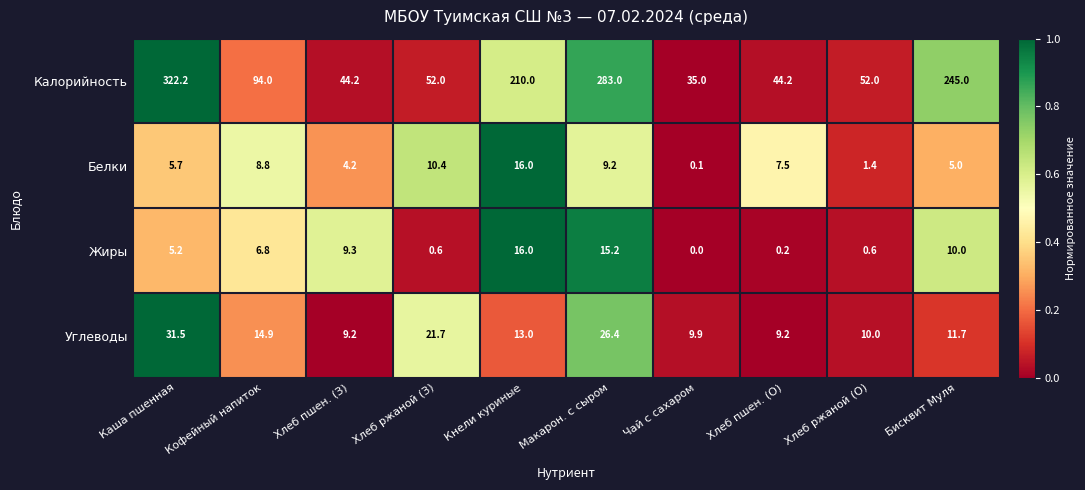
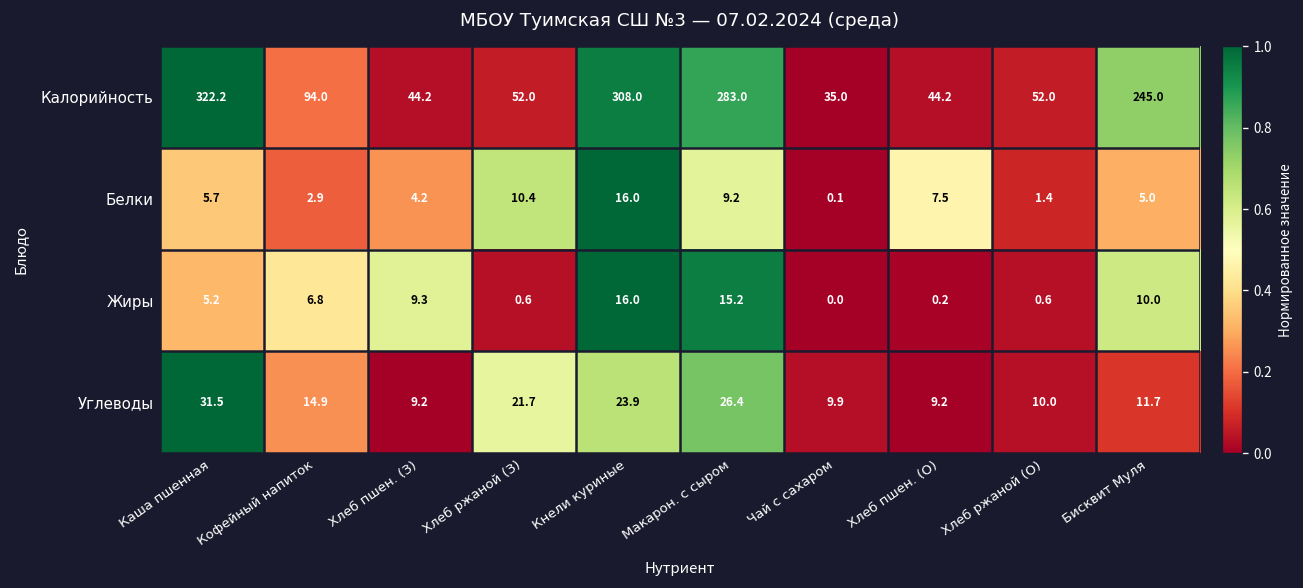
  {
    "Калорийность": {
      "Каша пшенная": 322.2,
      "Кофейный напиток": 94.0,
      "Хлеб пшен. (З)": 44.2,
      "Хлеб ржаной (З)": 52.0,
-     "Кнели куриные": 210.0,
+     "Кнели куриные": 308.0,
      "Макарон. с сыром": 283.0,
      "Чай с сахаром": 35.0,
      "Хлеб пшен. (О)": 44.2,
      "Хлеб ржаной (О)": 52.0,
      "Бисквит Муля": 245.0
    },
    "Белки": {
      "Каша пшенная": 5.7,
-     "Кофейный напиток": 8.8,
+     "Кофейный напиток": 2.9,
      "Хлеб пшен. (З)": 4.2,
      "Хлеб ржаной (З)": 10.4,
      "Кнели куриные": 16.0,
      "Макарон. с сыром": 9.2,
      "Чай с сахаром": 0.1,
      "Хлеб пшен. (О)": 7.5,
      "Хлеб ржаной (О)": 1.4,
      "Бисквит Муля": 5.0
    },
    "Жиры": {
      "Каша пшенная": 5.2,
      "Кофейный напиток": 6.8,
      "Хлеб пшен. (З)": 9.3,
      "Хлеб ржаной (З)": 0.6,
      "Кнели куриные": 16.0,
      "Макарон. с сыром": 15.2,
      "Чай с сахаром": 0.0,
      "Хлеб пшен. (О)": 0.2,
      "Хлеб ржаной (О)": 0.6,
      "Бисквит Муля": 10.0
    },
    "Углеводы": {
      "Каша пшенная": 31.5,
      "Кофейный напиток": 14.9,
      "Хлеб пшен. (З)": 9.2,
      "Хлеб ржаной (З)": 21.7,
-     "Кнели куриные": 13.0,
+     "Кнели куриные": 23.9,
      "Макарон. с сыром": 26.4,
      "Чай с сахаром": 9.9,
      "Хлеб пшен. (О)": 9.2,
      "Хлеб ржаной (О)": 10.0,
      "Бисквит Муля": 11.7
    }
  }
